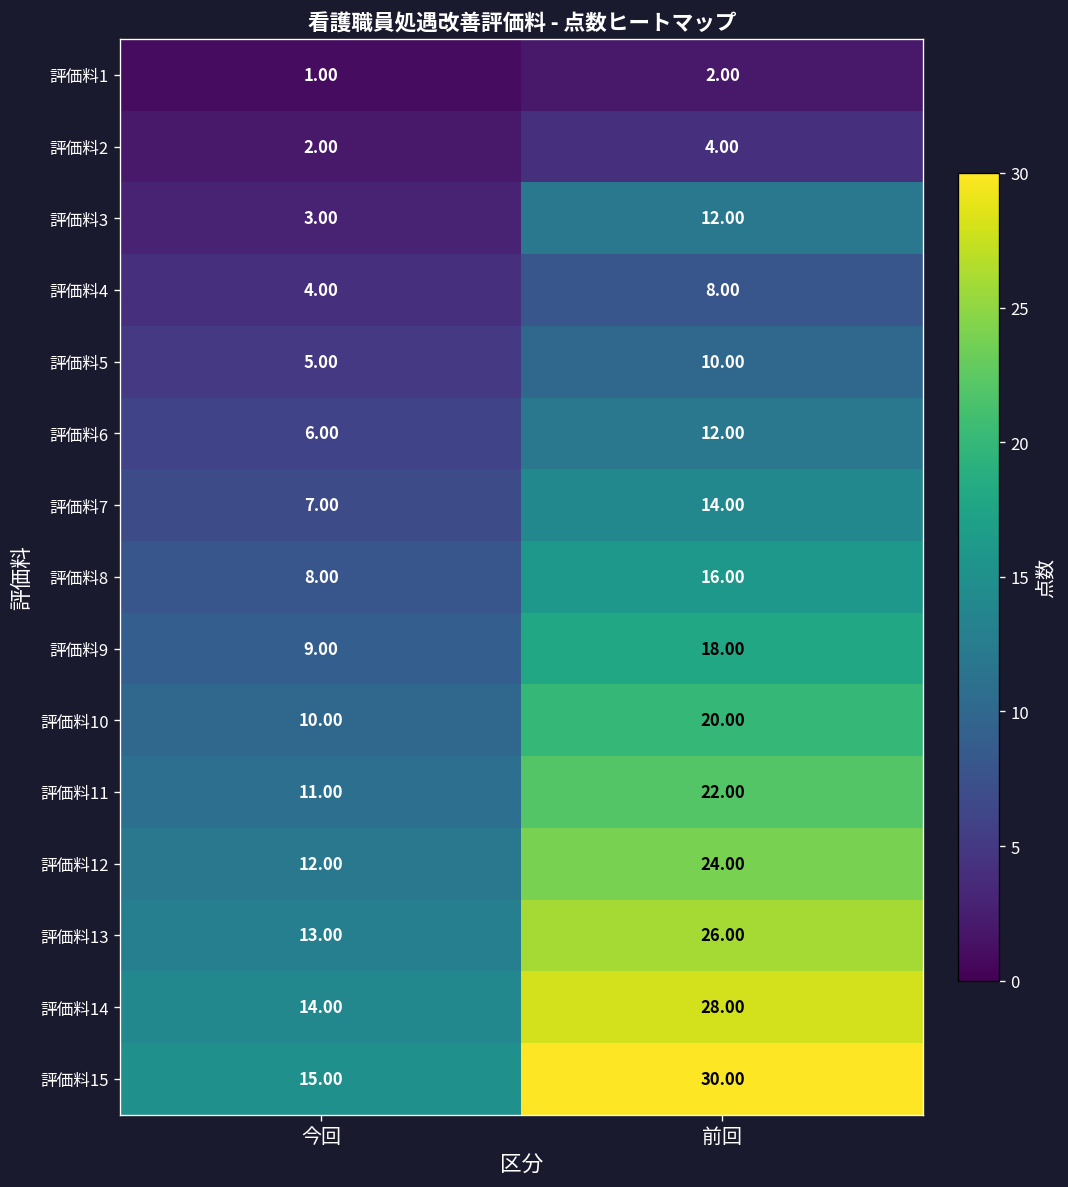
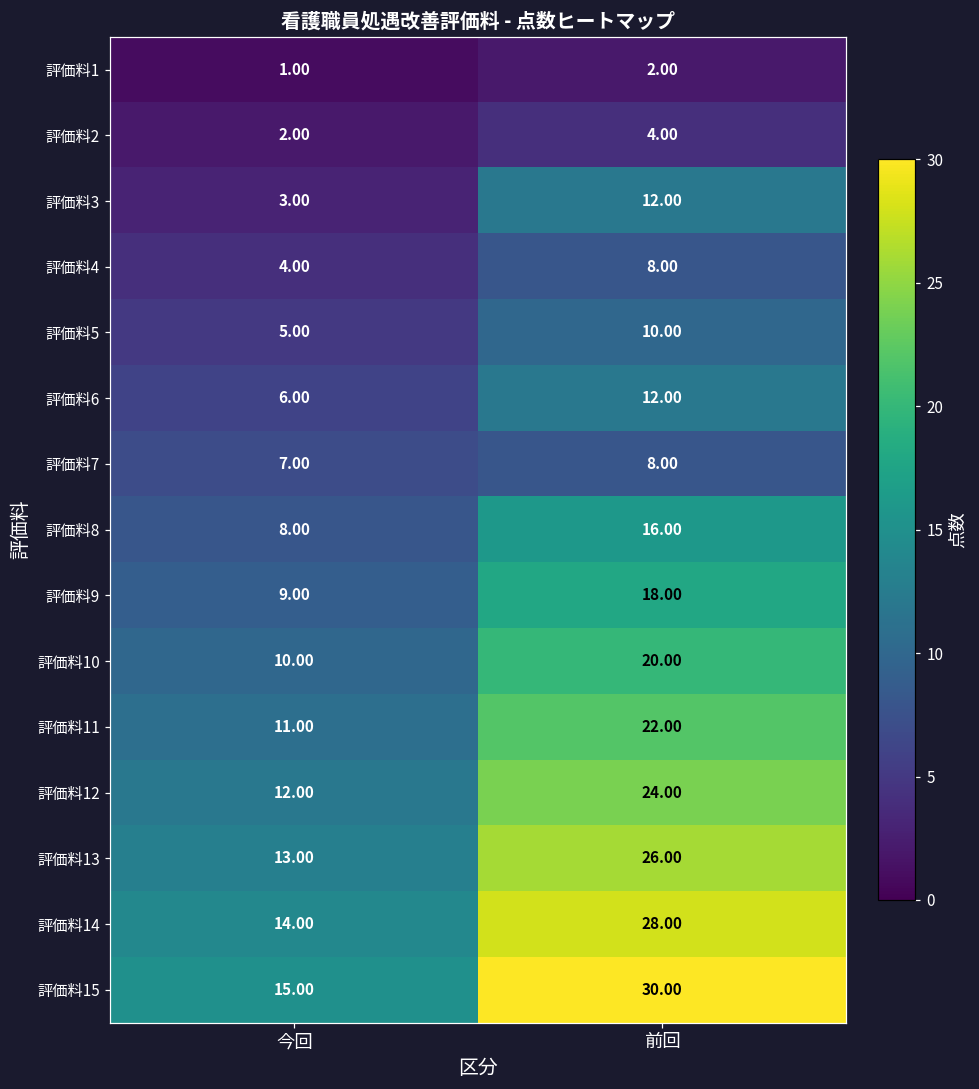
  {
    "評価料1": {
      "今回": 1.00,
      "前回": 2.00
    },
    "評価料2": {
      "今回": 2.00,
      "前回": 4.00
    },
    "評価料3": {
      "今回": 3.00,
      "前回": 12.00
    },
    "評価料4": {
      "今回": 4.00,
      "前回": 8.00
    },
    "評価料5": {
      "今回": 5.00,
      "前回": 10.00
    },
    "評価料6": {
      "今回": 6.00,
      "前回": 12.00
    },
    "評価料7": {
      "今回": 7.00,
-     "前回": 14.00
+     "前回": 8.00
    },
    "評価料8": {
      "今回": 8.00,
      "前回": 16.00
    },
    "評価料9": {
      "今回": 9.00,
      "前回": 18.00
    },
    "評価料10": {
      "今回": 10.00,
      "前回": 20.00
    },
    "評価料11": {
      "今回": 11.00,
      "前回": 22.00
    },
    "評価料12": {
      "今回": 12.00,
      "前回": 24.00
    },
    "評価料13": {
      "今回": 13.00,
      "前回": 26.00
    },
    "評価料14": {
      "今回": 14.00,
      "前回": 28.00
    },
    "評価料15": {
      "今回": 15.00,
      "前回": 30.00
    }
  }
